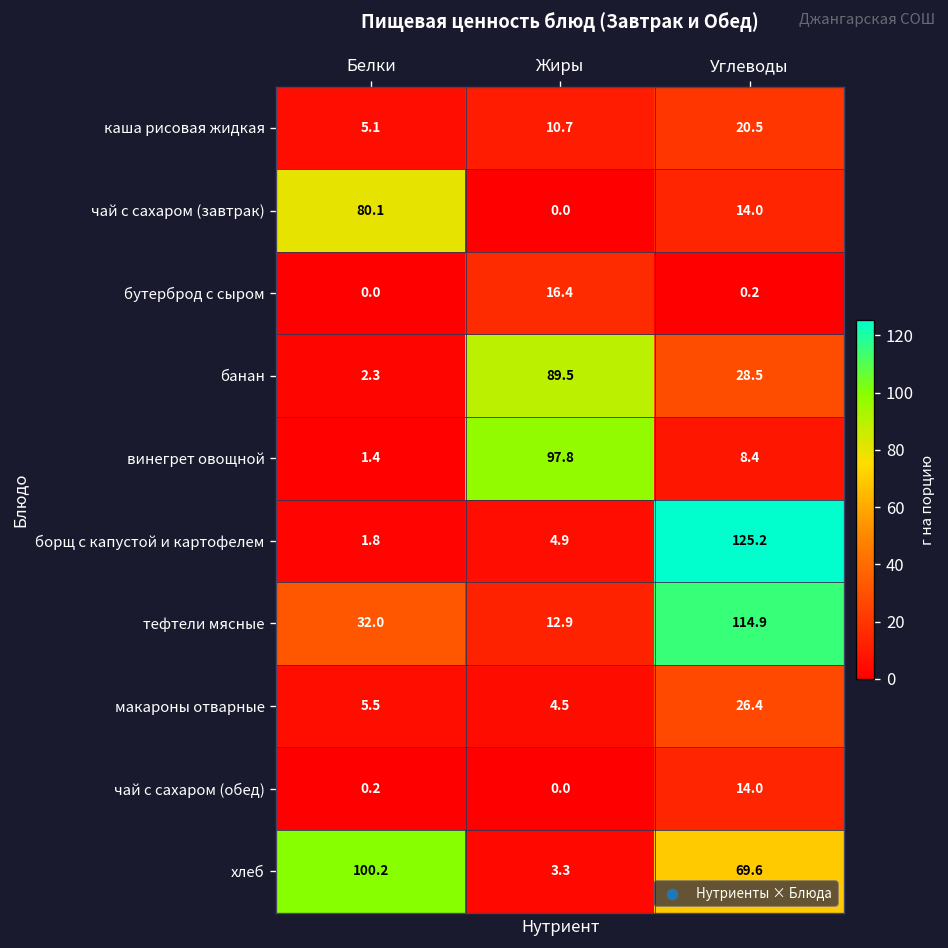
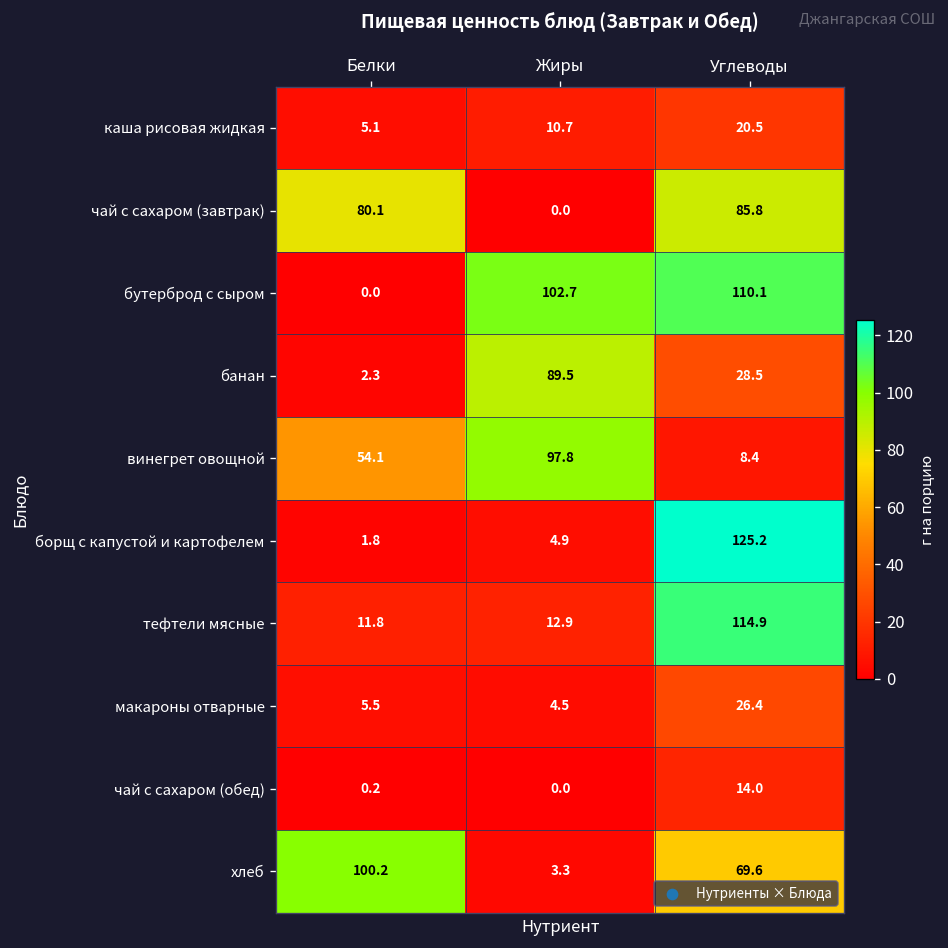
  {
    "каша рисовая жидкая": {
      "Белки": 5.1,
      "Жиры": 10.7,
      "Углеводы": 20.5
    },
    "чай с сахаром (завтрак)": {
      "Белки": 80.1,
      "Жиры": 0.0,
-     "Углеводы": 14.0
+     "Углеводы": 85.8
    },
    "бутерброд с сыром": {
      "Белки": 0.0,
-     "Жиры": 16.4,
-     "Углеводы": 0.2
+     "Жиры": 102.7,
+     "Углеводы": 110.1
    },
    "банан": {
      "Белки": 2.3,
      "Жиры": 89.5,
      "Углеводы": 28.5
    },
    "винегрет овощной": {
-     "Белки": 1.4,
+     "Белки": 54.1,
      "Жиры": 97.8,
      "Углеводы": 8.4
    },
    "борщ с капустой и картофелем": {
      "Белки": 1.8,
      "Жиры": 4.9,
      "Углеводы": 125.2
    },
    "тефтели мясные": {
-     "Белки": 32.0,
+     "Белки": 11.8,
      "Жиры": 12.9,
      "Углеводы": 114.9
    },
    "макароны отварные": {
      "Белки": 5.5,
      "Жиры": 4.5,
      "Углеводы": 26.4
    },
    "чай с сахаром (обед)": {
      "Белки": 0.2,
      "Жиры": 0.0,
      "Углеводы": 14.0
    },
    "хлеб": {
      "Белки": 100.2,
      "Жиры": 3.3,
      "Углеводы": 69.6
    }
  }
